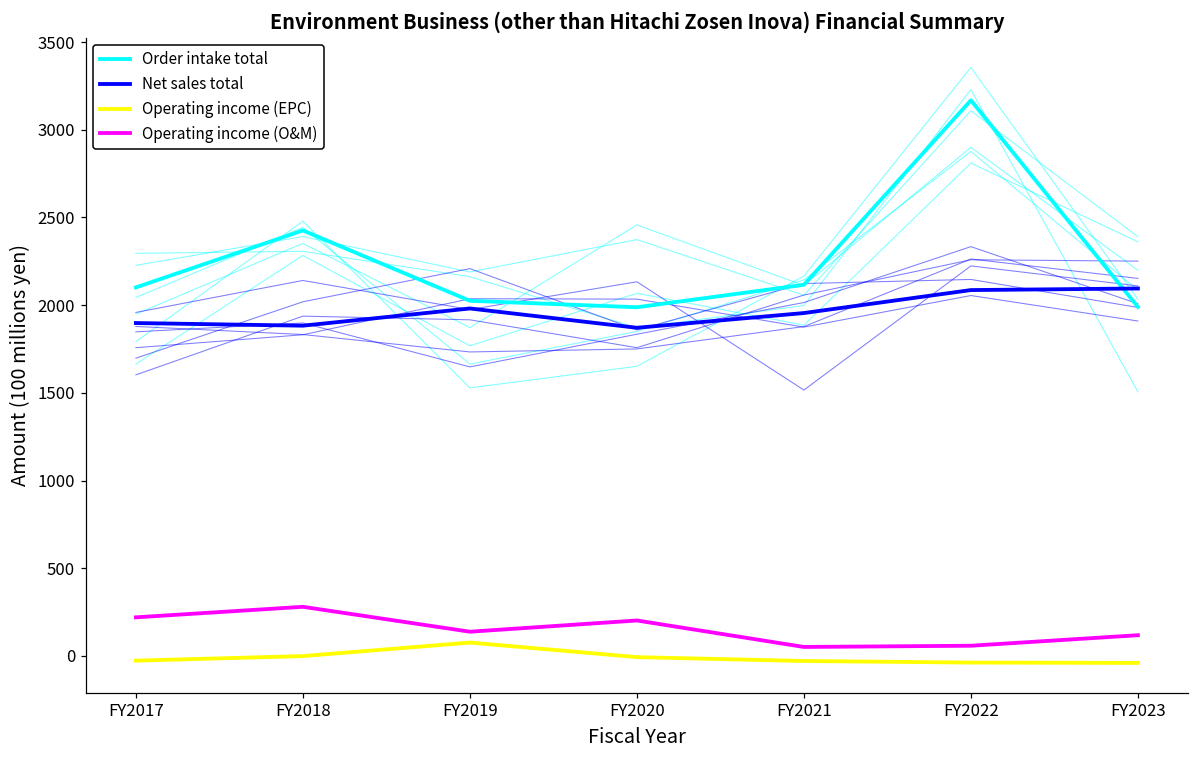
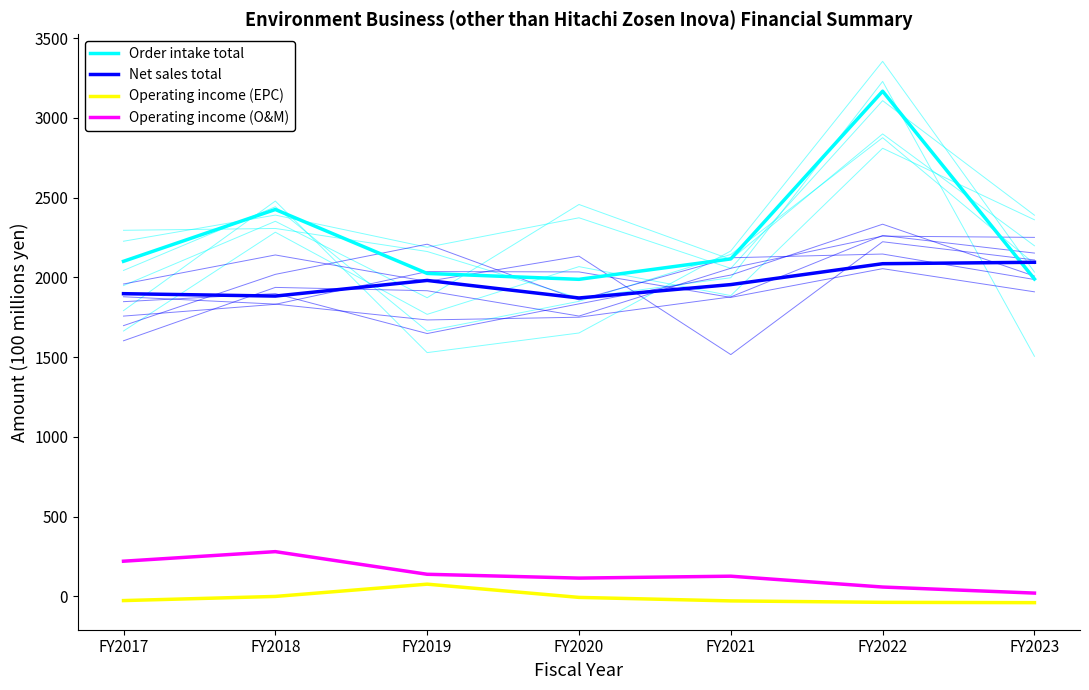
  {
    "Operating income (EPC)": {
      "FY2017": -30,
      "FY2018": 0,
      "FY2019": 80,
      "FY2020": -10,
      "FY2021": -30,
      "FY2022": -40,
      "FY2023": -40
    },
    "Operating income (O&M)": {
      "FY2017": 220,
      "FY2018": 280,
      "FY2019": 140,
-     "FY2020": 200,
-     "FY2021": 50,
+     "FY2020": 110,
+     "FY2021": 130,
      "FY2022": 60,
-     "FY2023": 120
+     "FY2023": 20
    }
  }
